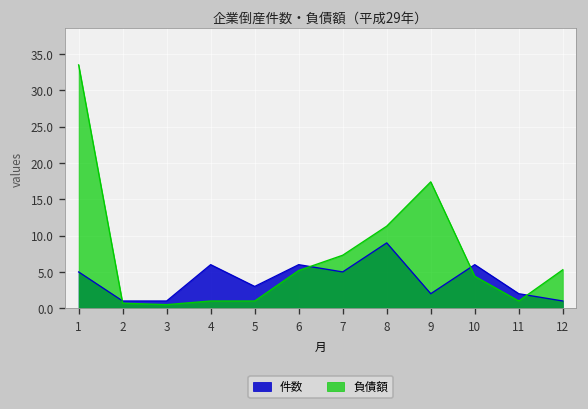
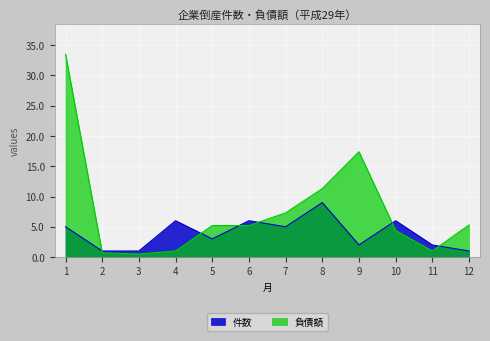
  {
    "件数": {
      "1": 5,
      "3": 1,
      "4": 6,
      "5": 3,
      "6": 6,
      "7": 5,
      "8": 9,
      "9": 2,
      "10": 6,
      "11": 2,
      "12": 1
    },
    "負債額": {
      "1": 34,
      "3": 1,
      "4": 1,
-     "5": 1,
+     "5": 5,
      "6": 5,
      "7": 7,
      "8": 11,
      "9": 17,
      "10": 4,
      "11": 1,
      "12": 5
    }
  }
